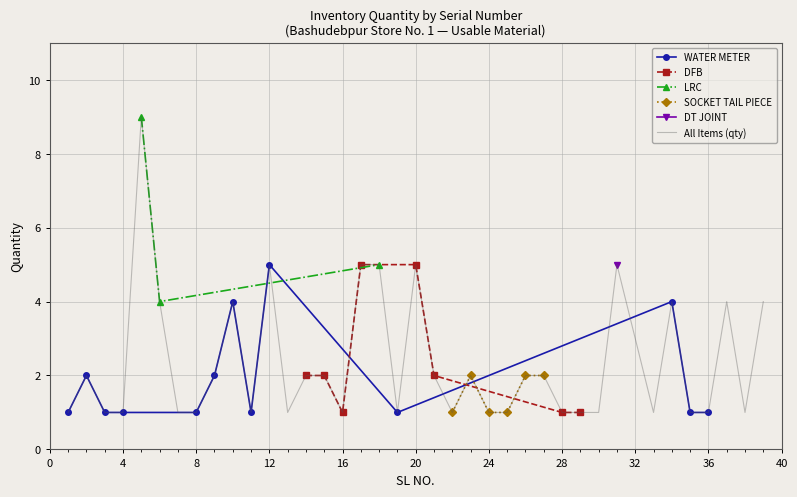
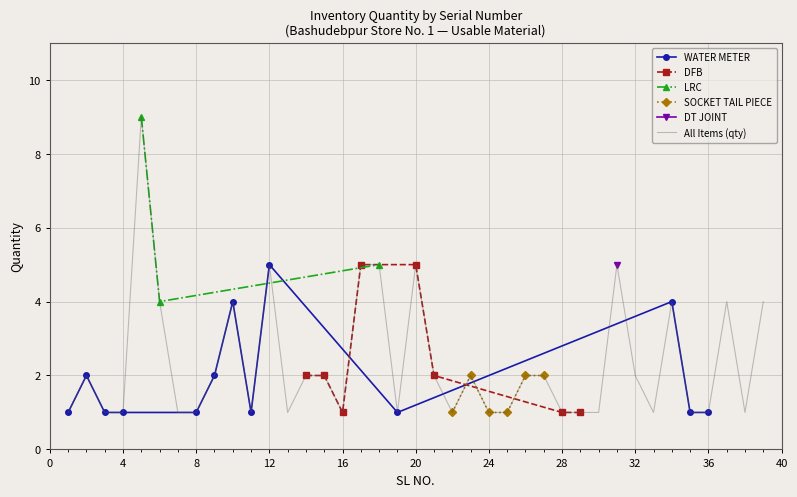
  {
    "All Items (qty)": {
-     "32": 3
+     "32": 2
    }
  }
